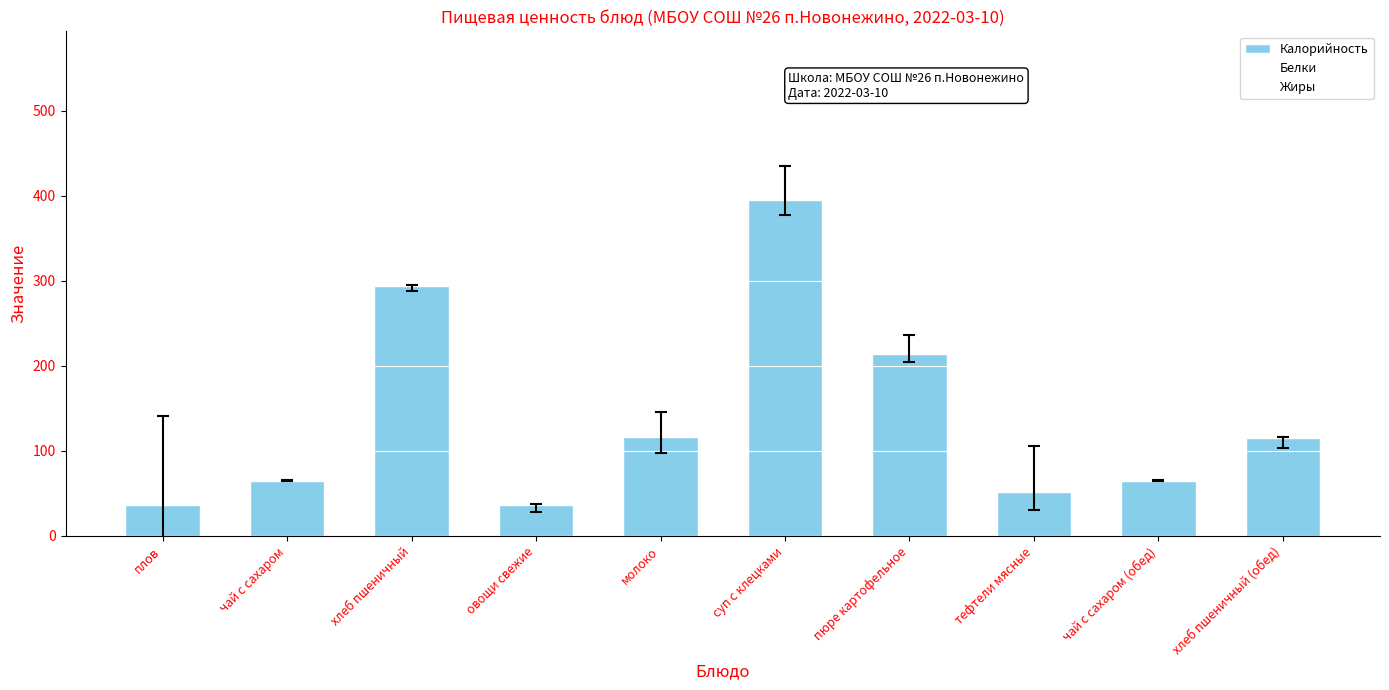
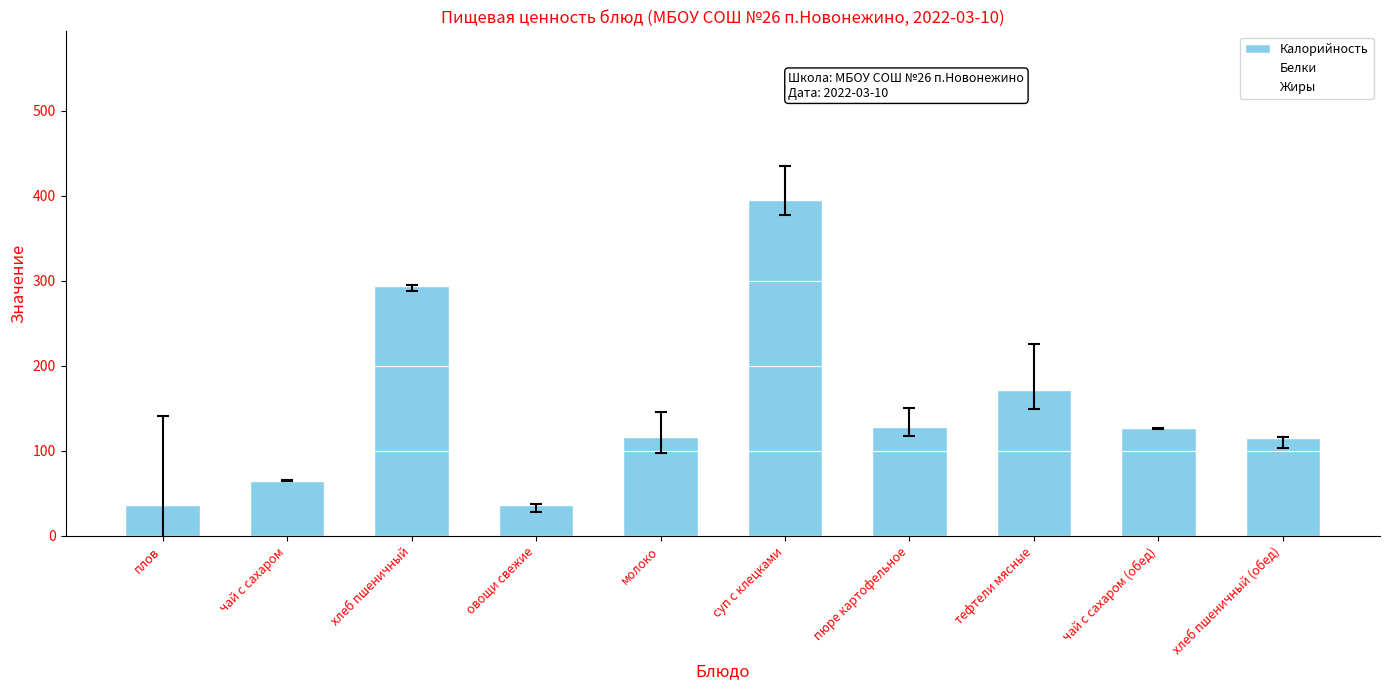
  {
    "Калорийность": {
      "плов": 40,
      "чай с сахаром": 60,
      "хлеб пшеничный": 290,
      "овощи свежие": 40,
      "молоко": 120,
      "суп с клецками": 400,
-     "пюре картофельное": 210,
-     "тефтели мясные": 50,
-     "чай с сахаром (обед)": 60,
+     "пюре картофельное": 130,
+     "тефтели мясные": 170,
+     "чай с сахаром (обед)": 130,
      "хлеб пшеничный (обед)": 110
    }
  }
